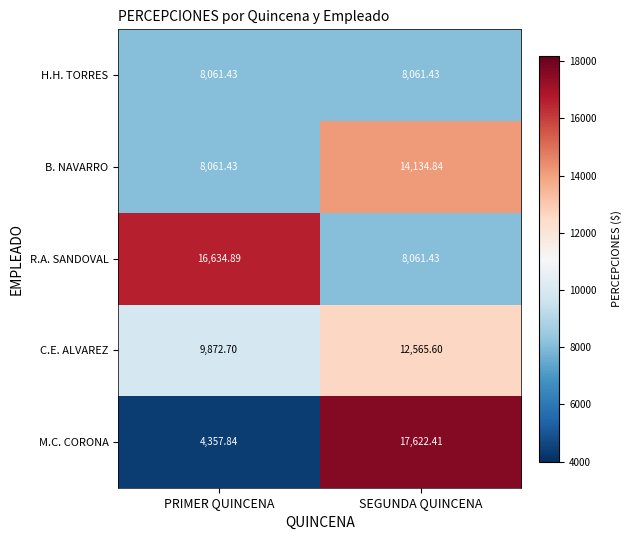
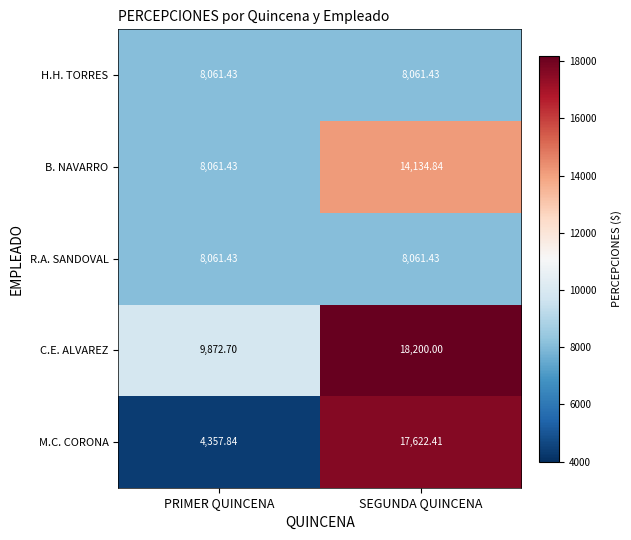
  {
    "H.H. TORRES": {
      "PRIMER QUINCENA": "8,061.43",
      "SEGUNDA QUINCENA": "8,061.43"
    },
    "B. NAVARRO": {
      "PRIMER QUINCENA": "8,061.43",
      "SEGUNDA QUINCENA": "14,134.84"
    },
    "R.A. SANDOVAL": {
-     "PRIMER QUINCENA": "16,634.89",
+     "PRIMER QUINCENA": "8,061.43",
      "SEGUNDA QUINCENA": "8,061.43"
    },
    "C.E. ALVAREZ": {
      "PRIMER QUINCENA": "9,872.70",
-     "SEGUNDA QUINCENA": "12,565.60"
+     "SEGUNDA QUINCENA": "18,200.00"
    },
    "M.C. CORONA": {
      "PRIMER QUINCENA": "4,357.84",
      "SEGUNDA QUINCENA": "17,622.41"
    }
  }
